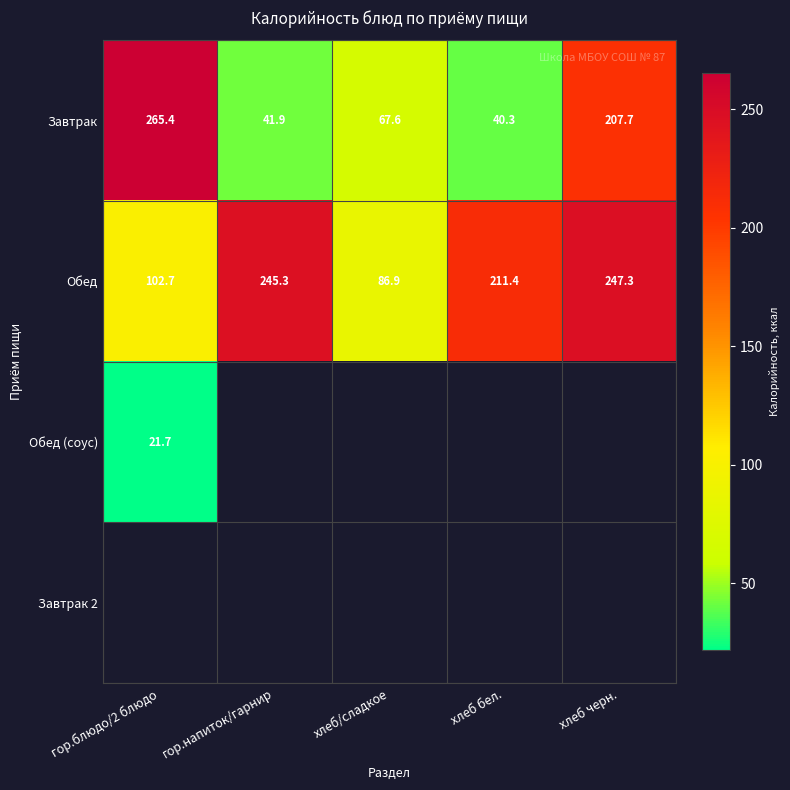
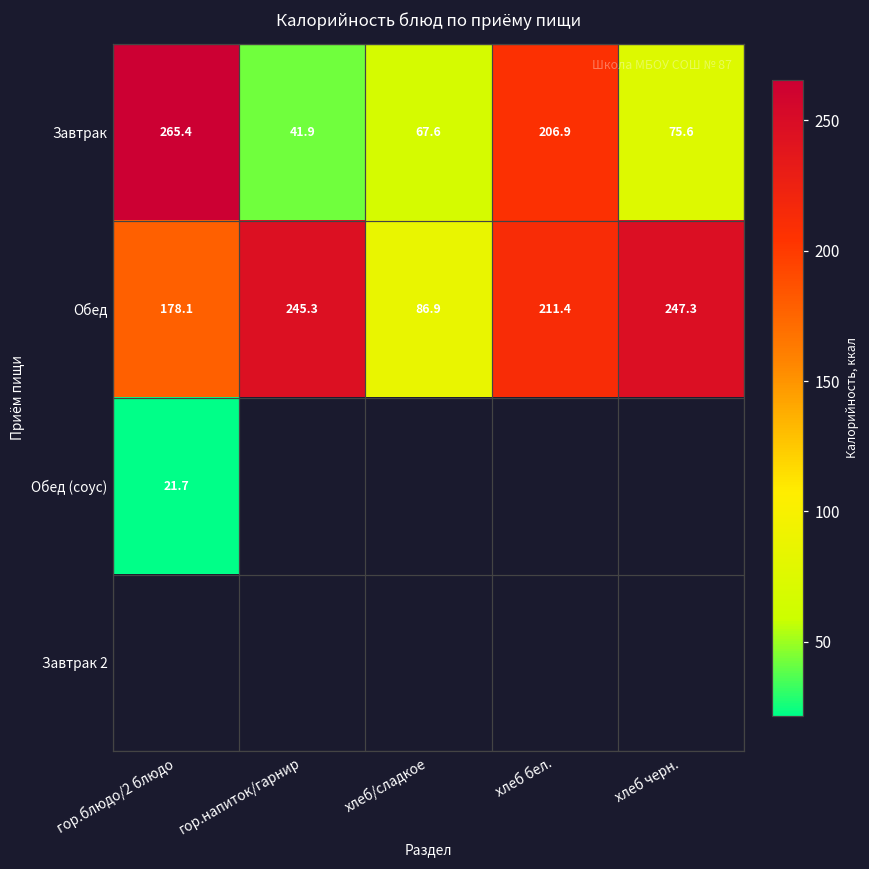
  {
    "Завтрак": {
      "гор.блюдо/2 блюдо": 265.4,
      "гор.напиток/гарнир": 41.9,
      "хлеб/сладкое": 67.6,
-     "хлеб бел.": 40.3,
-     "хлеб черн.": 207.7
+     "хлеб бел.": 206.9,
+     "хлеб черн.": 75.6
    },
    "Обед": {
-     "гор.блюдо/2 блюдо": 102.7,
+     "гор.блюдо/2 блюдо": 178.1,
      "гор.напиток/гарнир": 245.3,
      "хлеб/сладкое": 86.9,
      "хлеб бел.": 211.4,
      "хлеб черн.": 247.3
    },
    "Обед (соус)": {
      "гор.блюдо/2 блюдо": 21.7
    }
  }
